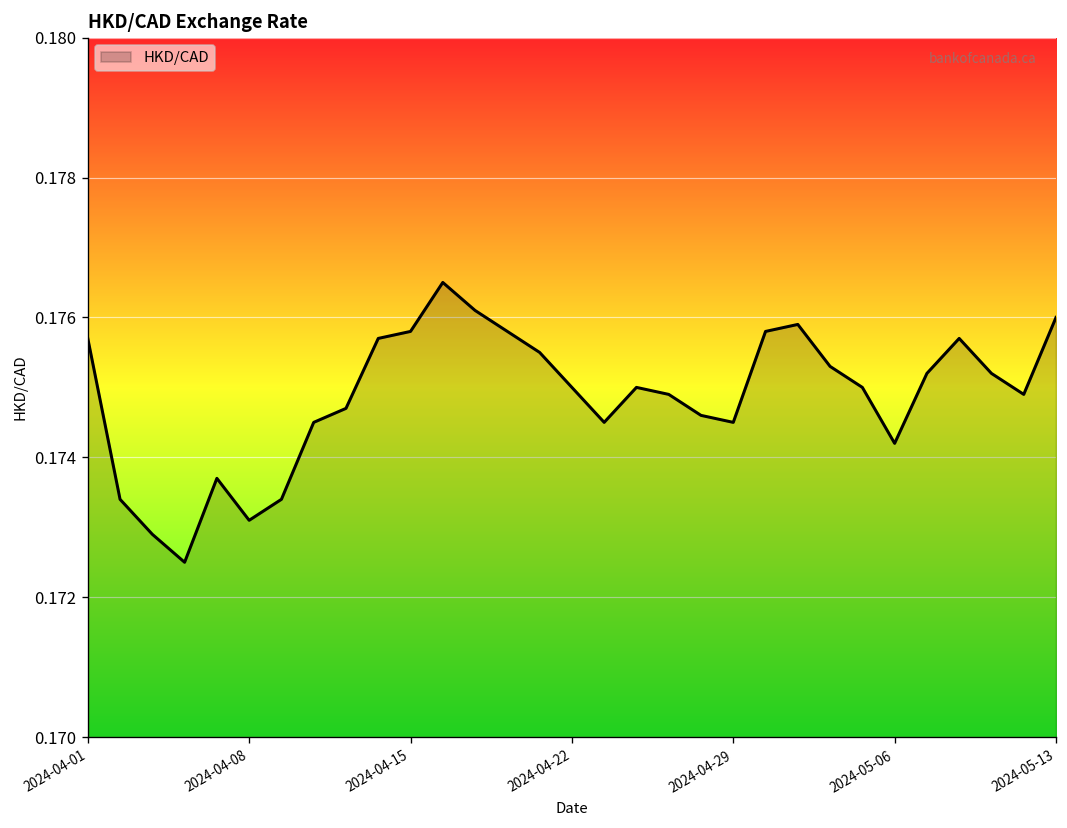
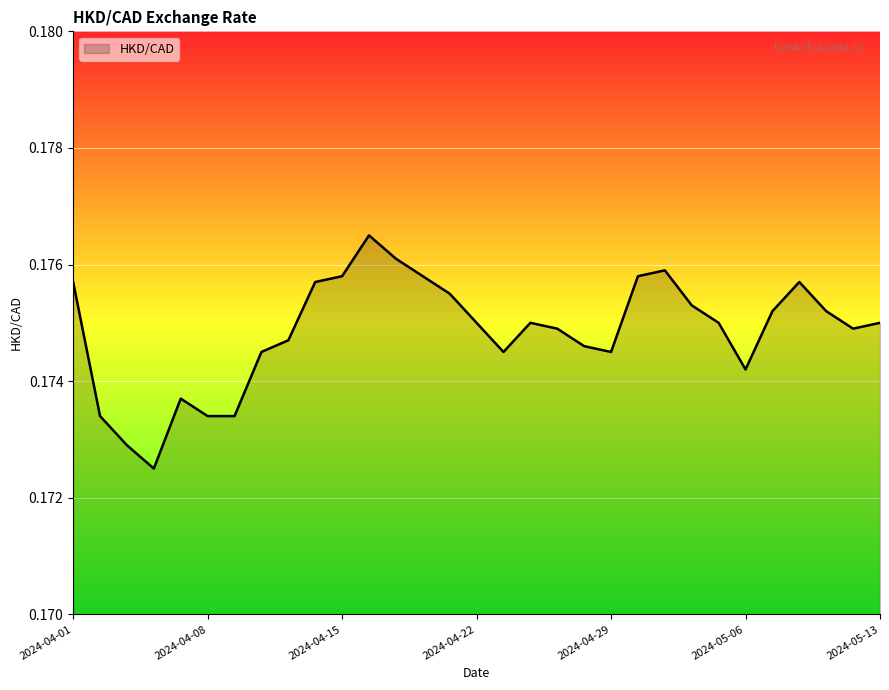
  {
    "2024-04-01": 0.1757,
-   "2024-04-08": 0.1731,
+   "2024-04-08": 0.1734,
    "2024-04-15": 0.1758,
    "2024-04-22": 0.1750,
    "2024-04-29": 0.1745,
    "2024-05-06": 0.1742,
-   "2024-05-13": 0.176
+   "2024-05-13": 0.175
  }
